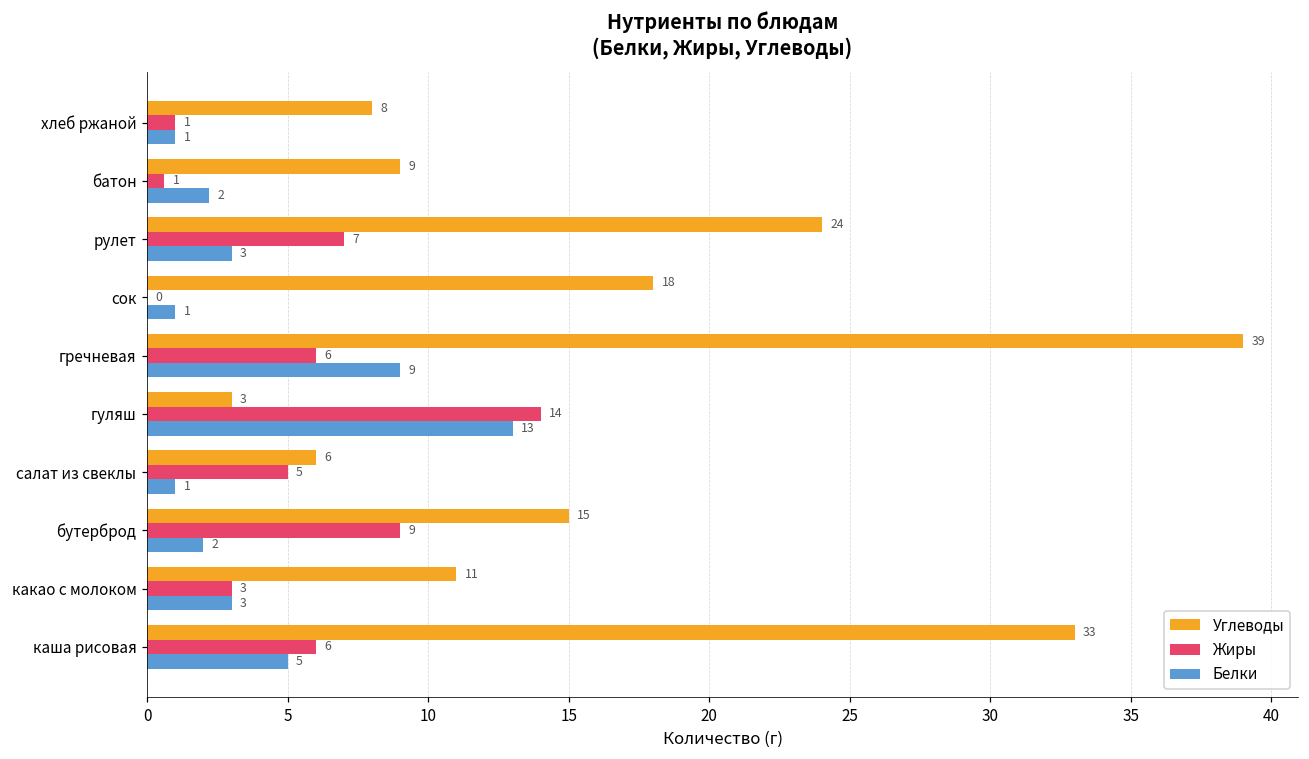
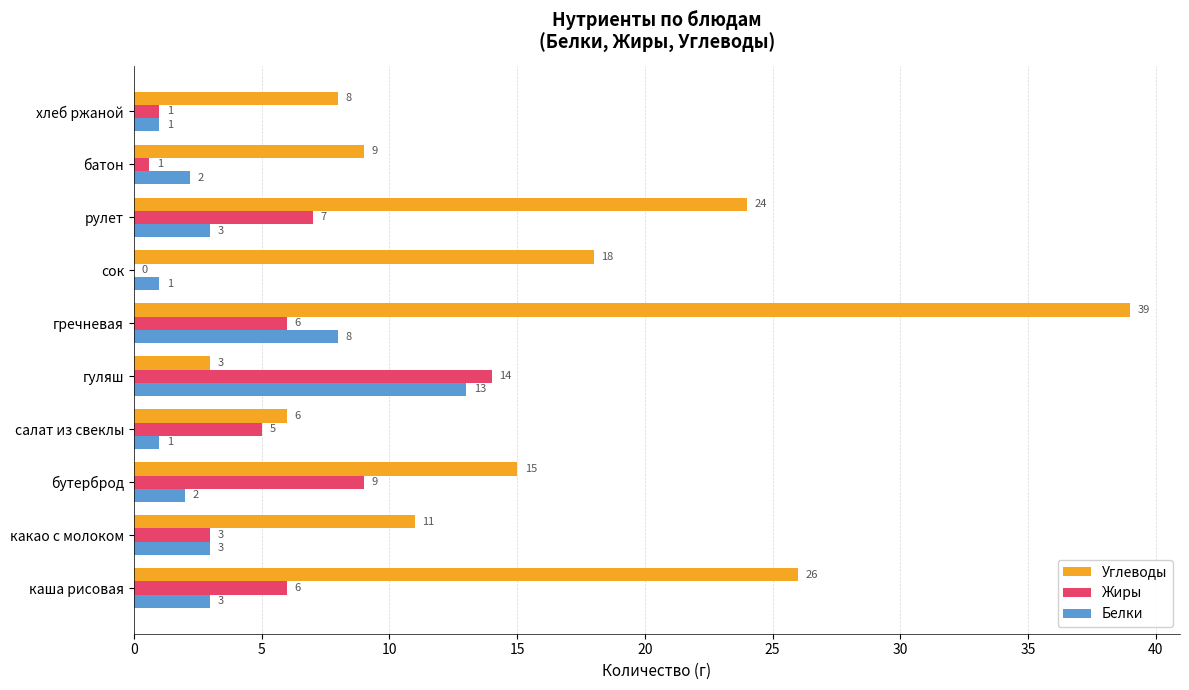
  {
    "Углеводы": {
      "хлеб ржаной": 8,
      "батон": 9,
      "рулет": 24,
      "сок": 18,
      "гречневая": 39,
      "гуляш": 3,
      "салат из свеклы": 6,
      "бутерброд": 15,
      "какао с молоком": 11,
-     "каша рисовая": 33
+     "каша рисовая": 26
    },
    "Жиры": {
      "хлеб ржаной": 1,
      "батон": 1,
      "рулет": 7,
      "сок": 0,
      "гречневая": 6,
      "гуляш": 14,
      "салат из свеклы": 5,
      "бутерброд": 9,
      "какао с молоком": 3,
      "каша рисовая": 6
    },
    "Белки": {
      "хлеб ржаной": 1,
      "батон": 2,
      "рулет": 3,
      "сок": 1,
-     "гречневая": 9,
+     "гречневая": 8,
      "гуляш": 13,
      "салат из свеклы": 1,
      "бутерброд": 2,
      "какао с молоком": 3,
-     "каша рисовая": 5
+     "каша рисовая": 3
    }
  }
